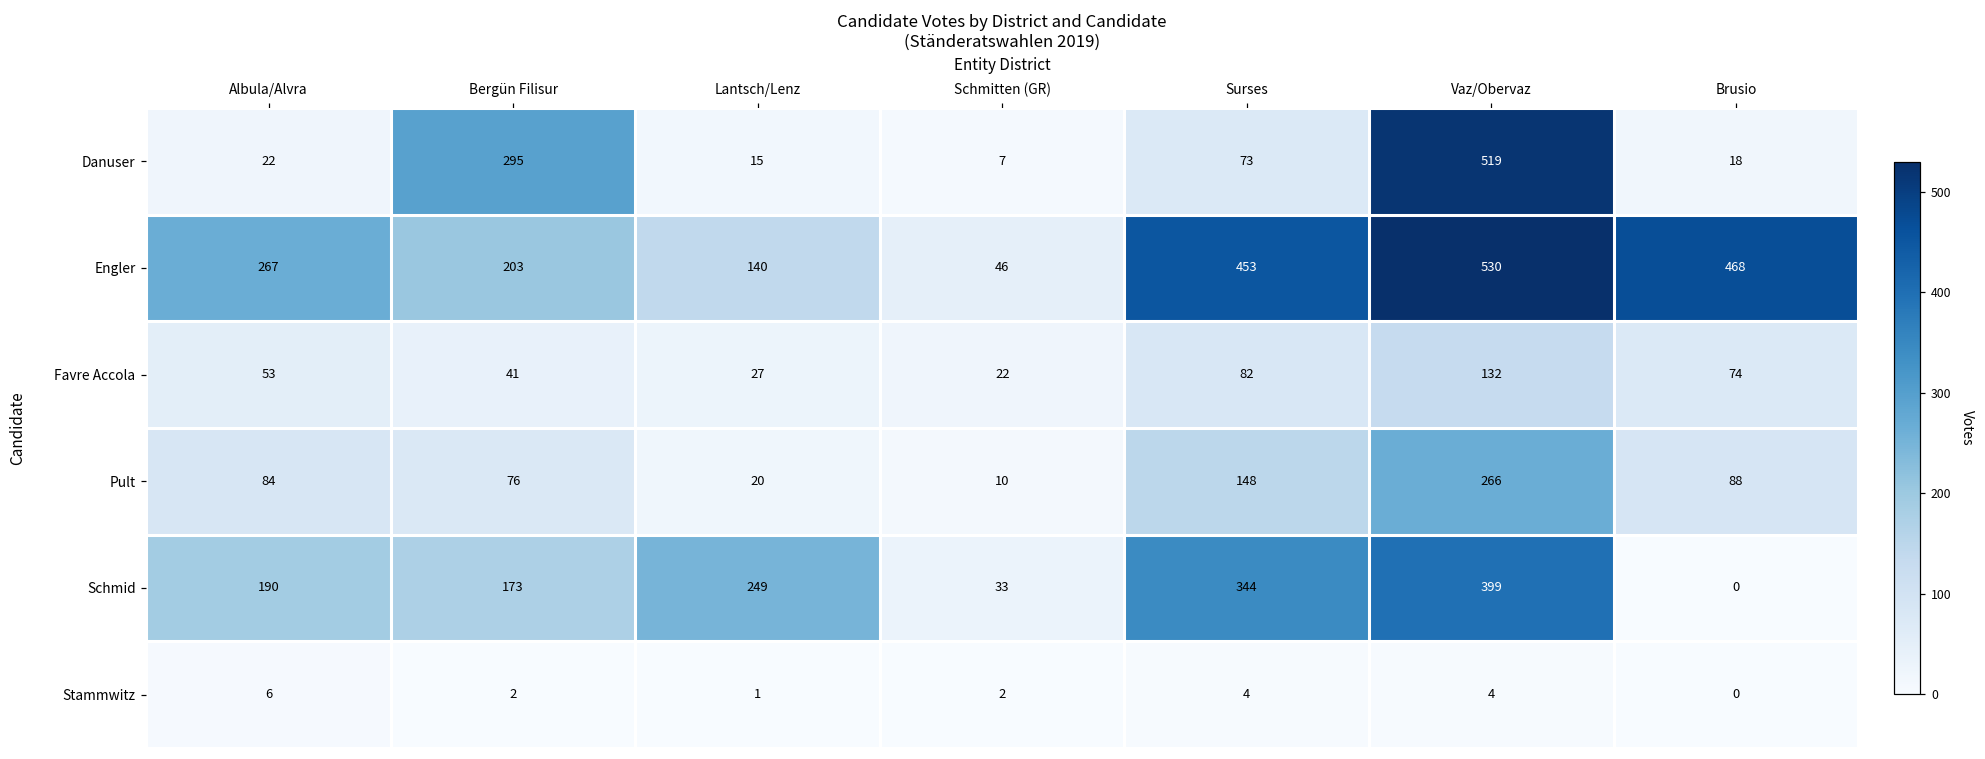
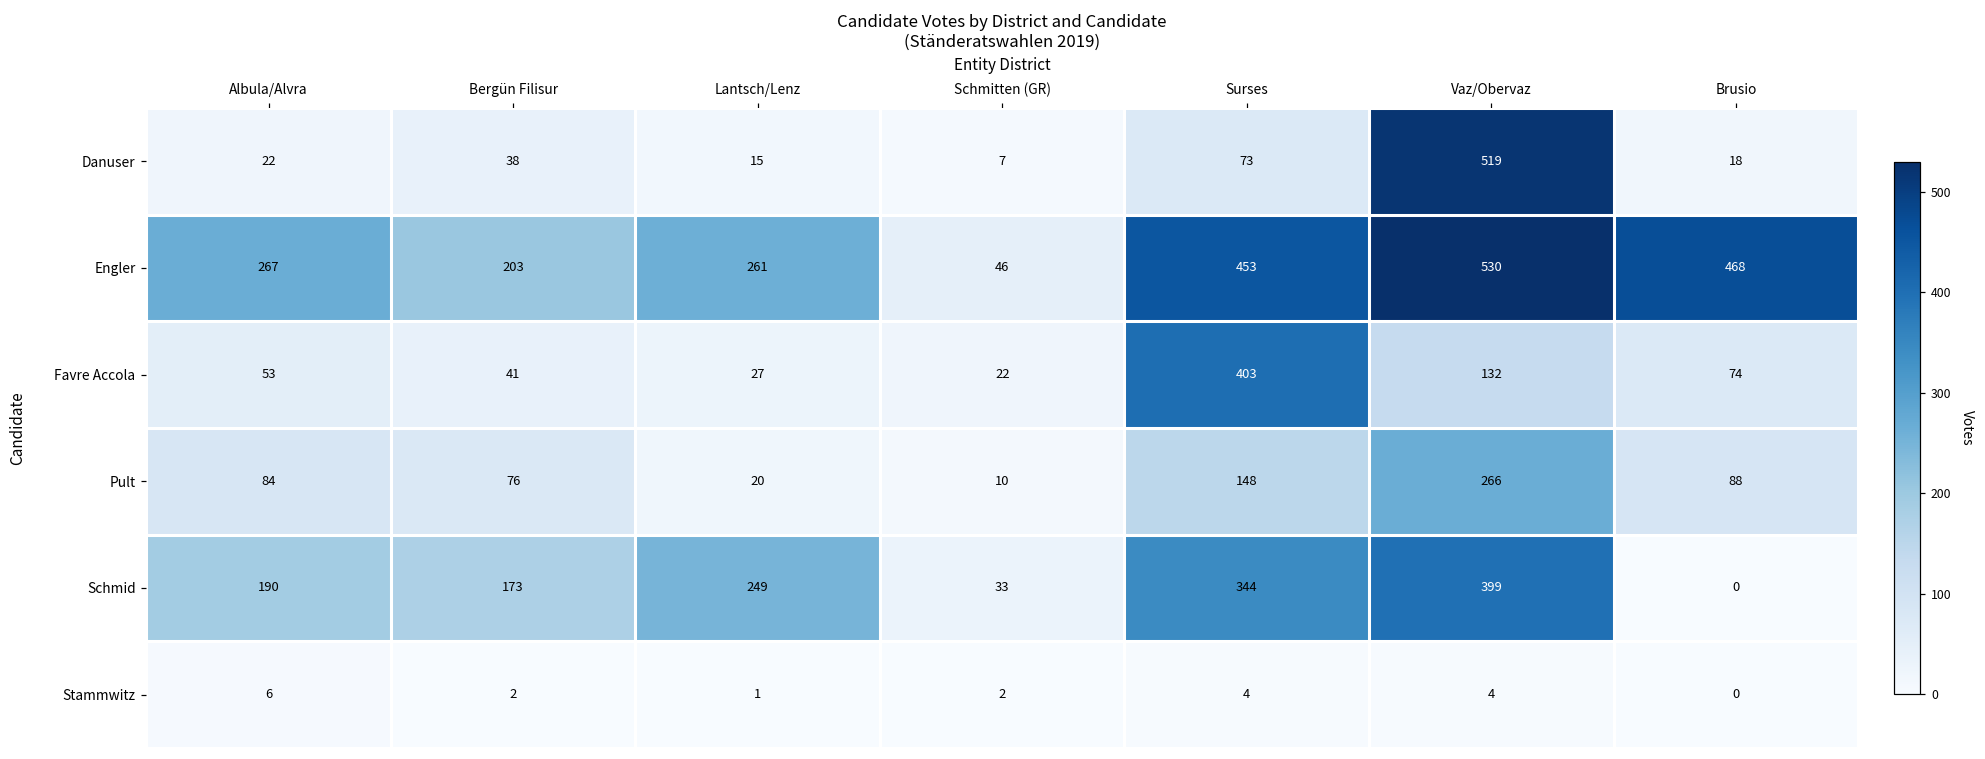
  {
    "Danuser": {
      "Albula/Alvra": 22,
-     "Bergün Filisur": 295,
+     "Bergün Filisur": 38,
      "Lantsch/Lenz": 15,
      "Schmitten (GR)": 7,
      "Surses": 73,
      "Vaz/Obervaz": 519,
      "Brusio": 18
    },
    "Engler": {
      "Albula/Alvra": 267,
      "Bergün Filisur": 203,
-     "Lantsch/Lenz": 140,
+     "Lantsch/Lenz": 261,
      "Schmitten (GR)": 46,
      "Surses": 453,
      "Vaz/Obervaz": 530,
      "Brusio": 468
    },
    "Favre Accola": {
      "Albula/Alvra": 53,
      "Bergün Filisur": 41,
      "Lantsch/Lenz": 27,
      "Schmitten (GR)": 22,
-     "Surses": 82,
+     "Surses": 403,
      "Vaz/Obervaz": 132,
      "Brusio": 74
    },
    "Pult": {
      "Albula/Alvra": 84,
      "Bergün Filisur": 76,
      "Lantsch/Lenz": 20,
      "Schmitten (GR)": 10,
      "Surses": 148,
      "Vaz/Obervaz": 266,
      "Brusio": 88
    },
    "Schmid": {
      "Albula/Alvra": 190,
      "Bergün Filisur": 173,
      "Lantsch/Lenz": 249,
      "Schmitten (GR)": 33,
      "Surses": 344,
      "Vaz/Obervaz": 399,
      "Brusio": 0
    },
    "Stammwitz": {
      "Albula/Alvra": 6,
      "Bergün Filisur": 2,
      "Lantsch/Lenz": 1,
      "Schmitten (GR)": 2,
      "Surses": 4,
      "Vaz/Obervaz": 4,
      "Brusio": 0
    }
  }
